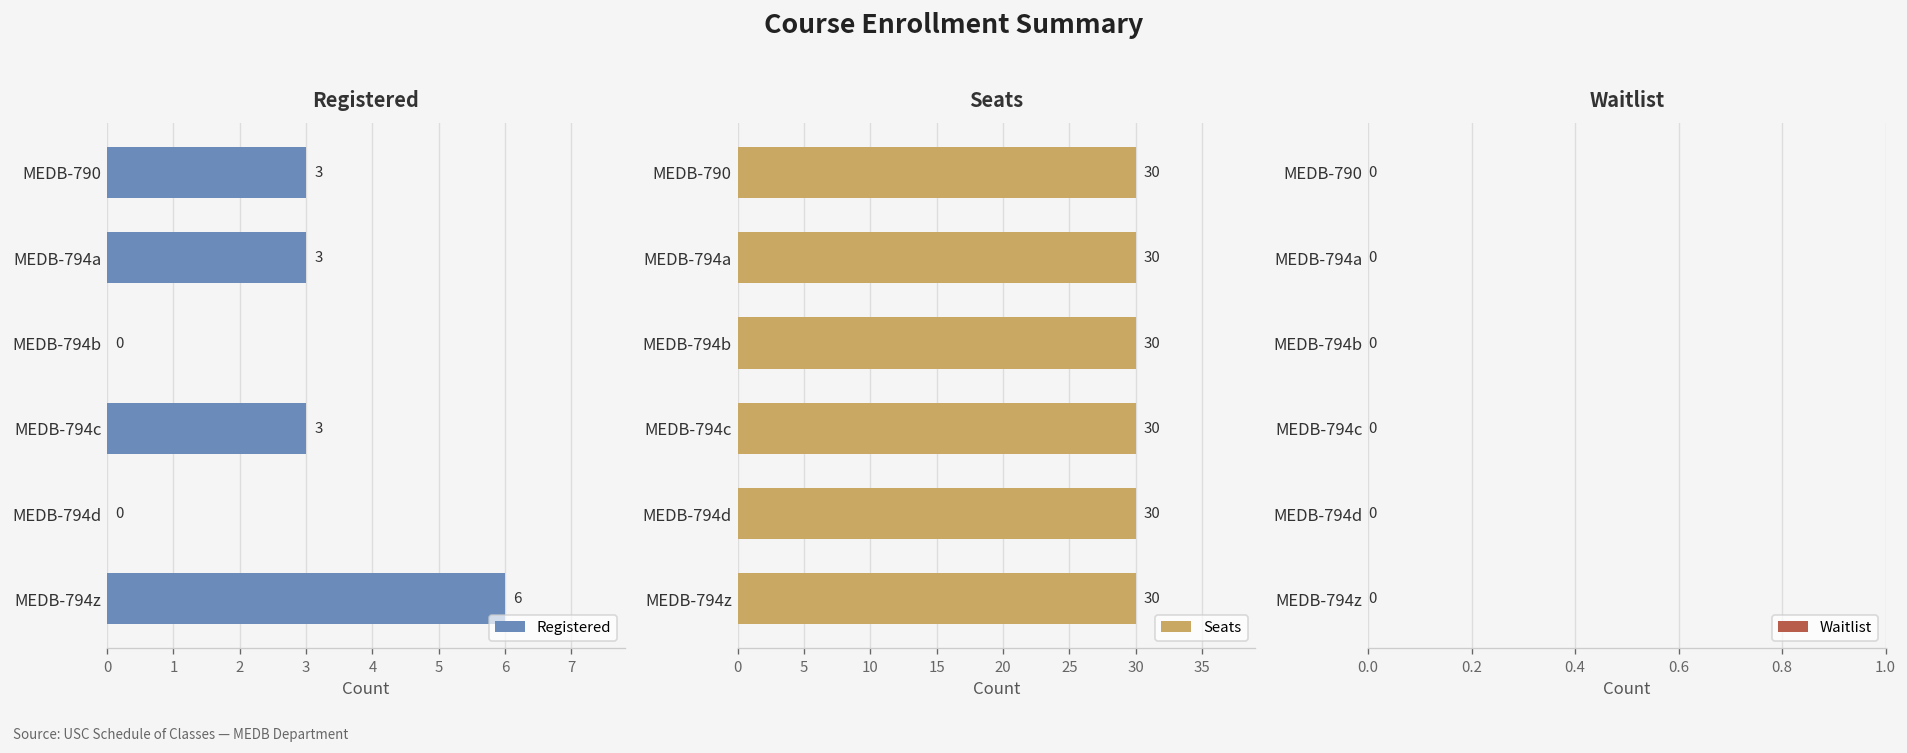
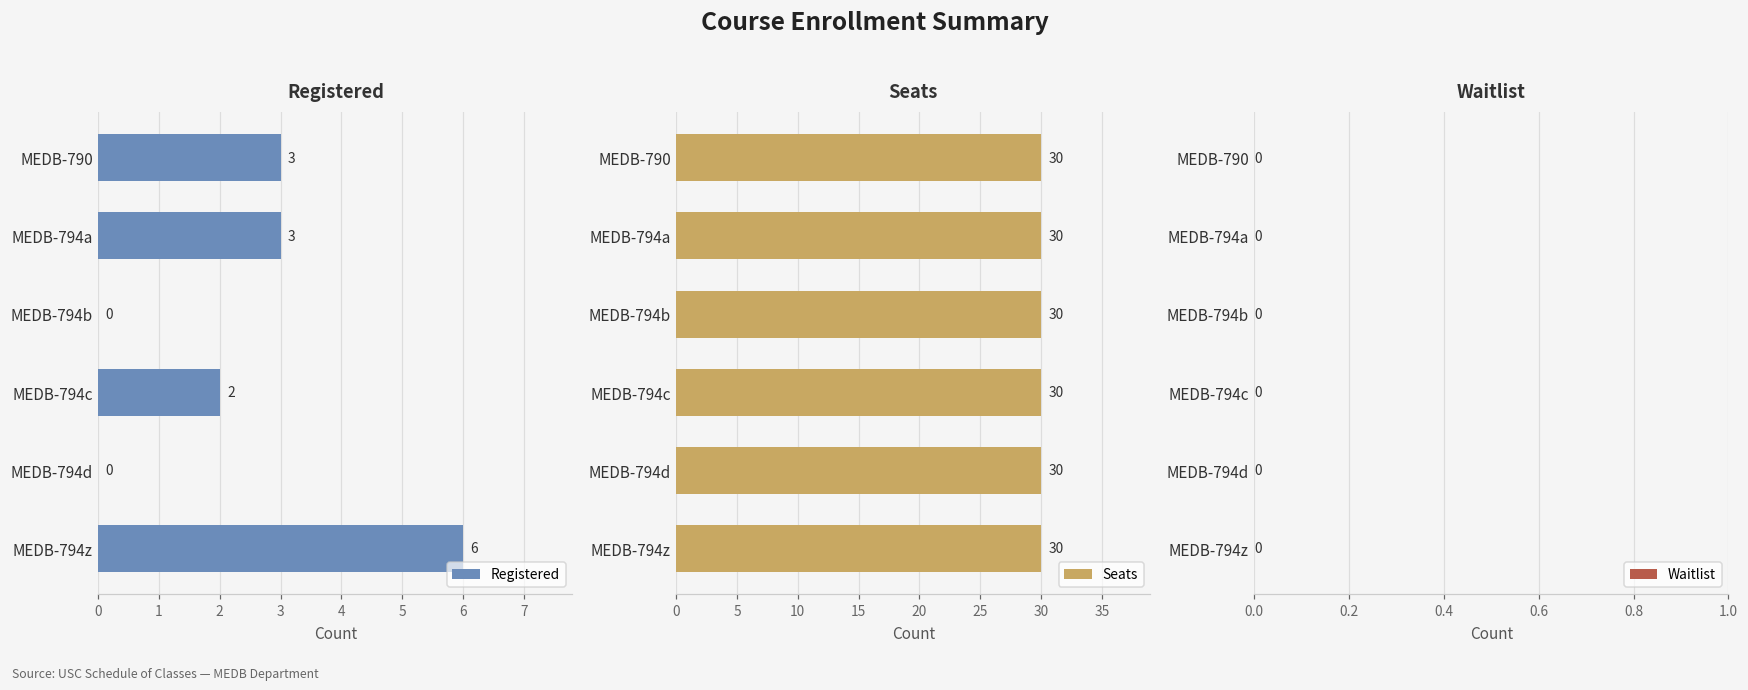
  {
    "Registered": {
      "MEDB-790": 3,
      "MEDB-794a": 3,
      "MEDB-794b": 0,
-     "MEDB-794c": 3,
+     "MEDB-794c": 2,
      "MEDB-794d": 0,
      "MEDB-794z": 6
    },
    "Seats": {
      "MEDB-790": 30,
      "MEDB-794a": 30,
      "MEDB-794b": 30,
      "MEDB-794c": 30,
      "MEDB-794d": 30,
      "MEDB-794z": 30
    },
    "Waitlist": {
      "MEDB-790": 0,
      "MEDB-794a": 0,
      "MEDB-794b": 0,
      "MEDB-794c": 0,
      "MEDB-794d": 0,
      "MEDB-794z": 0
    }
  }
